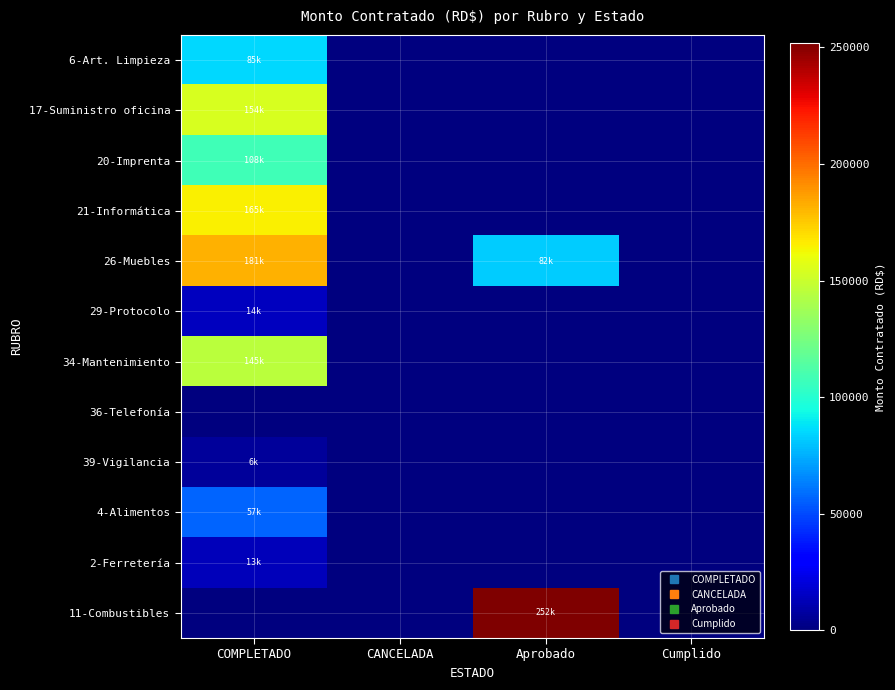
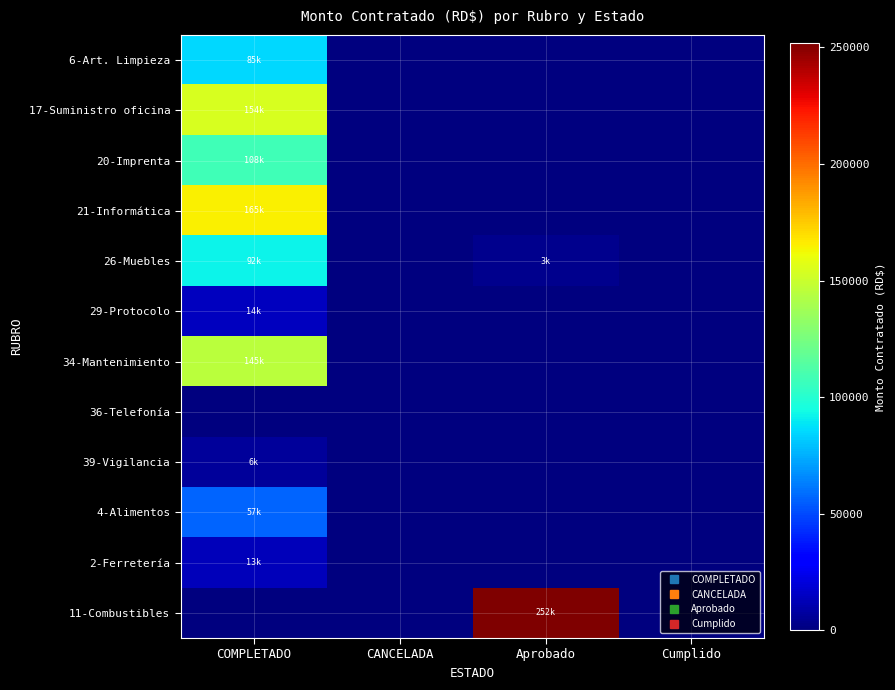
  {
    "6-Art. Limpieza": {
      "COMPLETADO": "85k"
    },
    "17-Suministro oficina": {
      "COMPLETADO": "154k"
    },
    "20-Imprenta": {
      "COMPLETADO": "108k"
    },
    "21-Informática": {
      "COMPLETADO": "165k"
    },
    "26-Muebles": {
-     "COMPLETADO": "181k",
-     "Aprobado": "82k"
+     "COMPLETADO": "92k",
+     "Aprobado": "3k"
    },
    "29-Protocolo": {
      "COMPLETADO": "14k"
    },
    "34-Mantenimiento": {
      "COMPLETADO": "145k"
    },
    "39-Vigilancia": {
      "COMPLETADO": "6k"
    },
    "4-Alimentos": {
      "COMPLETADO": "57k"
    },
    "2-Ferretería": {
      "COMPLETADO": "13k"
    },
    "11-Combustibles": {
      "Aprobado": "252k"
    }
  }
